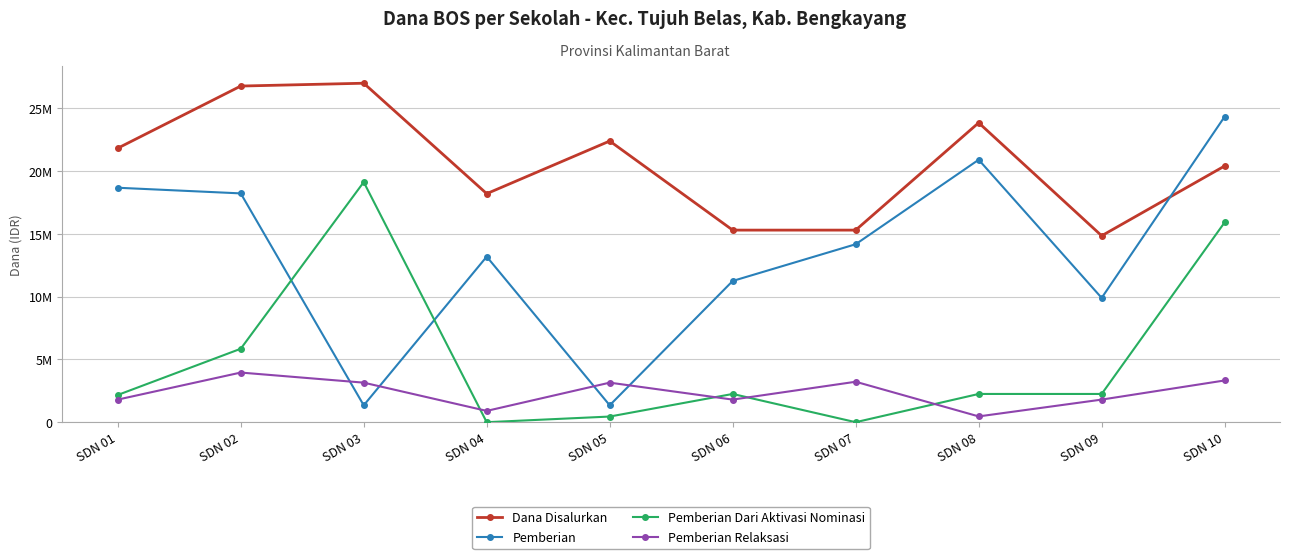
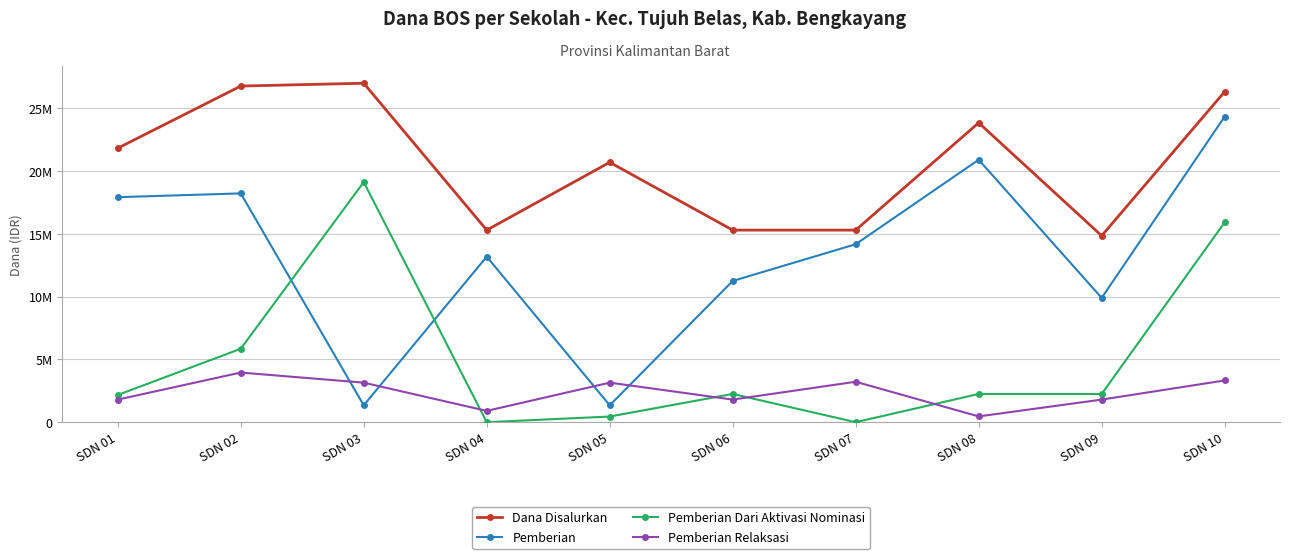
  {
    "Dana Disalurkan": {
      "SDN 01": 21800000,
      "SDN 02": 26800000,
      "SDN 03": 27000000,
-     "SDN 04": 18200000,
-     "SDN 05": 22400000,
+     "SDN 04": 15300000,
+     "SDN 05": 20700000,
      "SDN 06": 15300000,
      "SDN 07": 15300000,
      "SDN 08": 23900000,
      "SDN 09": 14900000,
-     "SDN 10": 20400000
+     "SDN 10": 26300000
    },
    "Pemberian": {
-     "SDN 01": 18700000,
+     "SDN 01": 17900000,
      "SDN 02": 18200000,
      "SDN 03": 1300000,
      "SDN 04": 13200000,
      "SDN 05": 1300000,
      "SDN 06": 11300000,
      "SDN 07": 14200000,
      "SDN 08": 20900000,
      "SDN 09": 9900000,
      "SDN 10": 24300000
    },
    "Pemberian Dari Aktivasi Nominasi": {
      "SDN 01": 2200000,
      "SDN 02": 5900000,
      "SDN 03": 19100000,
      "SDN 04": 0,
      "SDN 05": 500000,
      "SDN 06": 2300000,
      "SDN 07": 0,
      "SDN 08": 2300000,
      "SDN 09": 2200000,
      "SDN 10": 15900000
    },
    "Pemberian Relaksasi": {
      "SDN 01": 1800000,
      "SDN 02": 4000000,
      "SDN 03": 3200000,
      "SDN 04": 900000,
      "SDN 05": 3200000,
      "SDN 06": 1800000,
      "SDN 07": 3200000,
      "SDN 08": 500000,
      "SDN 09": 1800000,
      "SDN 10": 3300000
    }
  }
